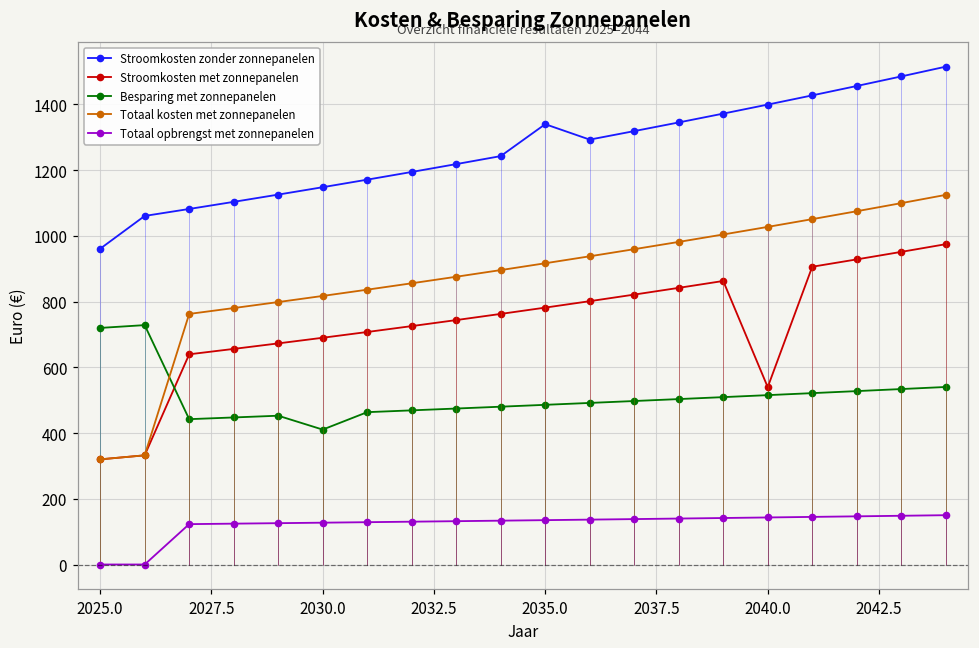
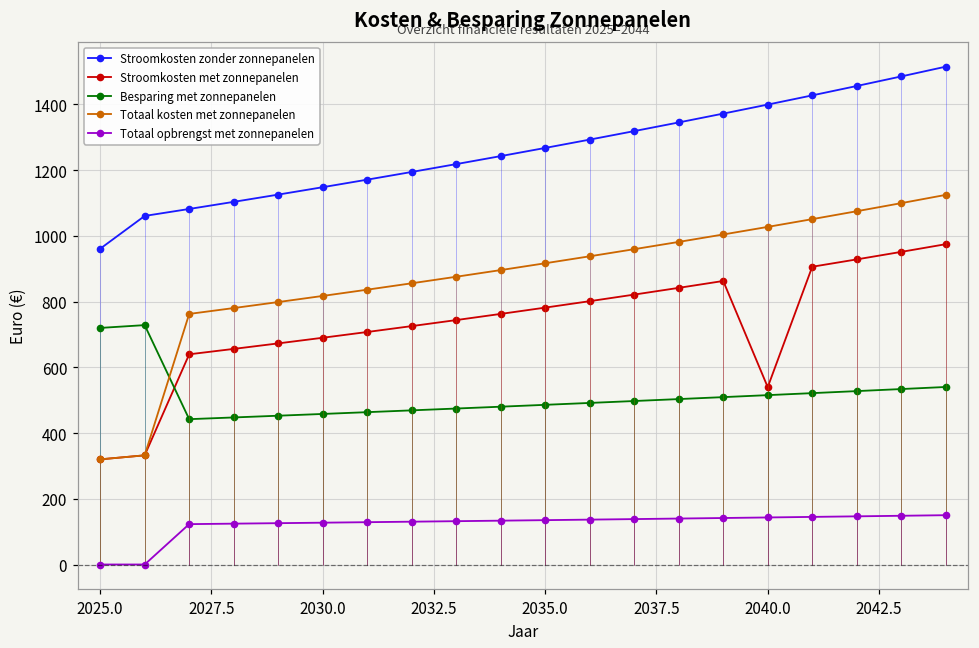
  {
    "Stroomkosten zonder zonnepanelen": {
      "2025.0": 960,
      "2030.0": 1150,
-     "2035.0": 1340,
+     "2035.0": 1270,
      "2040.0": 1400
    },
    "Stroomkosten met zonnepanelen": {
      "2030.0": 690,
      "2035.0": 780,
      "2040.0": 540
    },
    "Besparing met zonnepanelen": {
      "2025.0": 720,
-     "2030.0": 410,
+     "2030.0": 460,
      "2035.0": 490,
      "2040.0": 520
    },
    "Totaal kosten met zonnepanelen": {
      "2030.0": 820,
      "2035.0": 920,
      "2040.0": 1030
    },
    "Totaal opbrengst met zonnepanelen": {
      "2025.0": 0,
      "2030.0": 130,
      "2035.0": 130,
      "2040.0": 140
    }
  }
